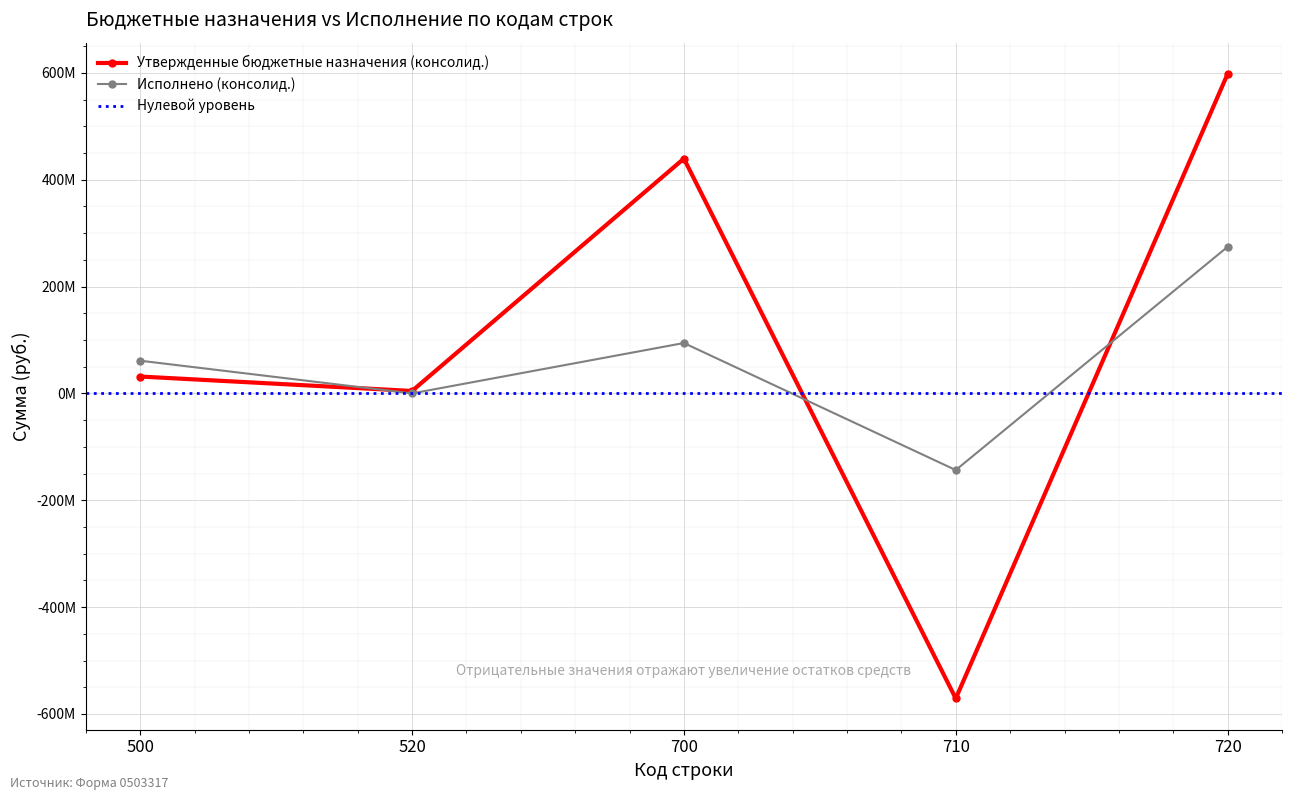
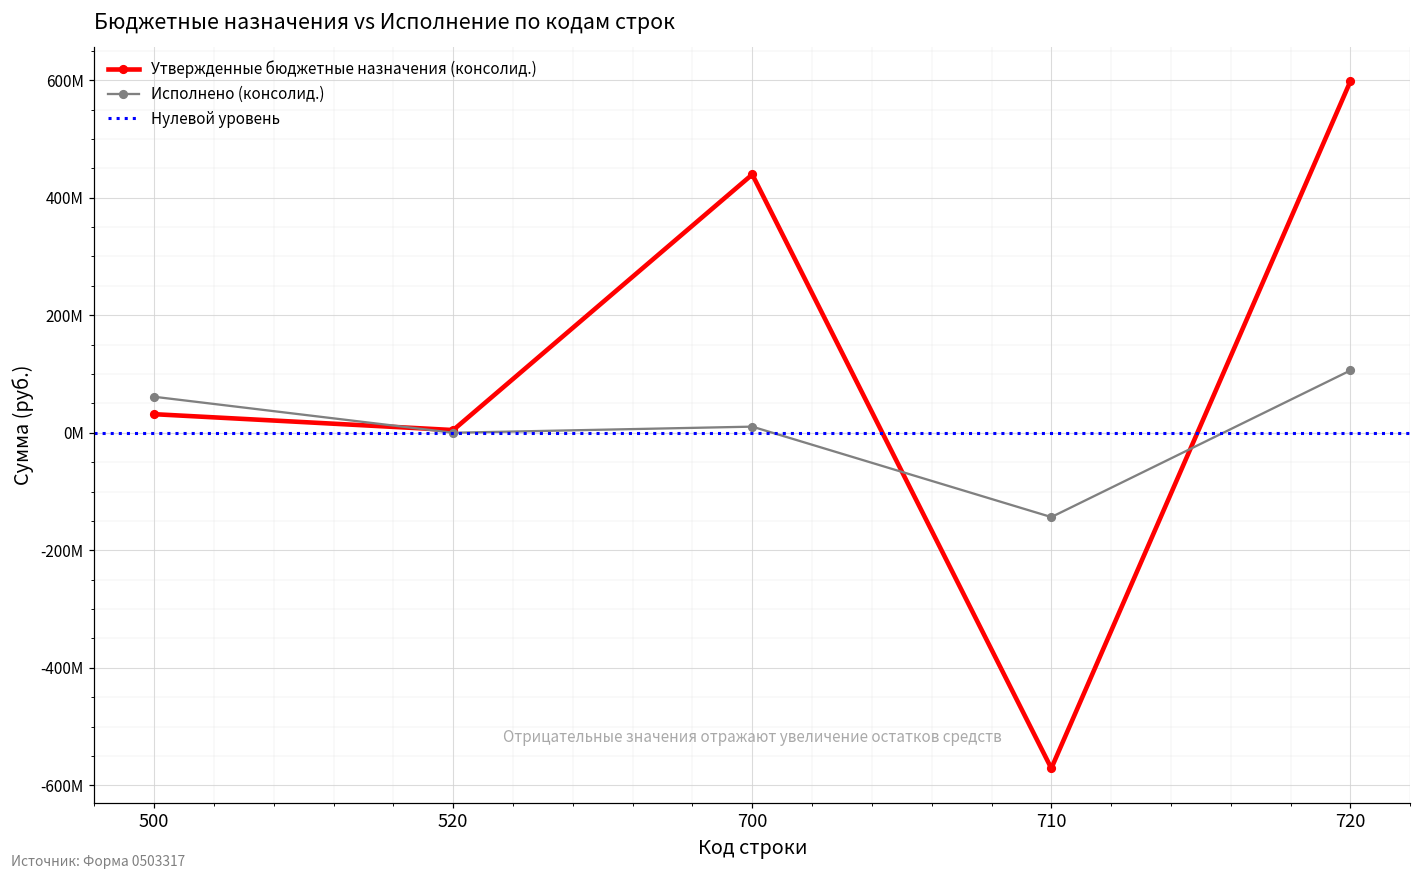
  {
    "Утвержденные бюджетные назначения (консолид.)": {
      "500": 30000000,
      "700": 440000000,
      "710": -570000000,
      "720": 600000000
    },
    "Исполнено (консолид.)": {
      "500": 60000000,
-     "700": 90000000,
+     "700": 10000000,
      "710": -140000000,
-     "720": 270000000
+     "720": 110000000
    }
  }
